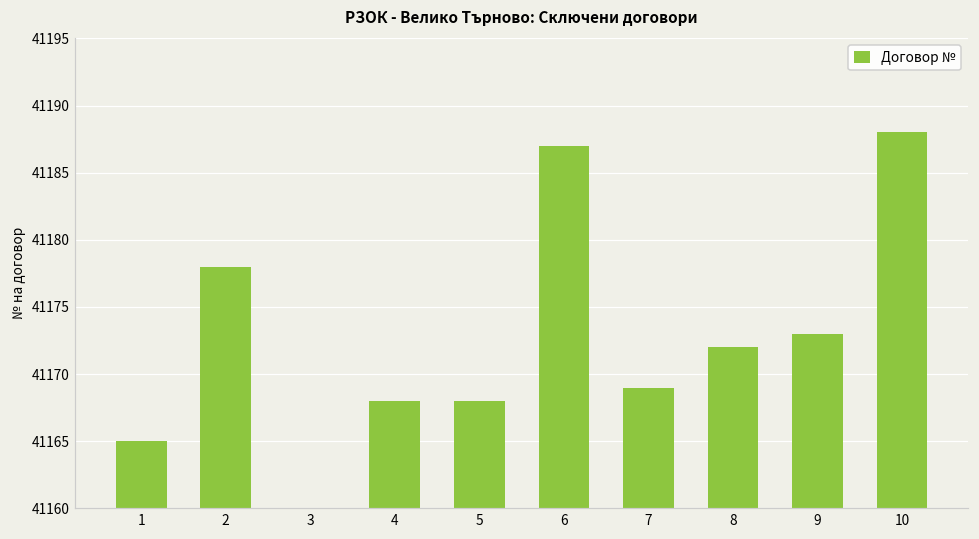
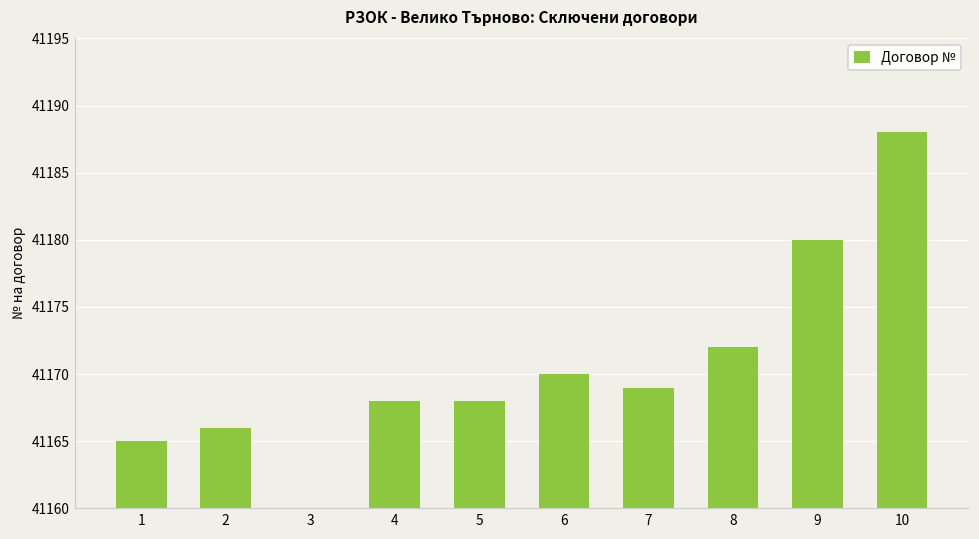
  {
    "1": 41165,
-   "2": 41178,
+   "2": 41166,
    "4": 41168,
    "5": 41168,
-   "6": 41187,
+   "6": 41170,
    "7": 41169,
    "8": 41172,
-   "9": 41173,
+   "9": 41180,
    "10": 41188
  }
